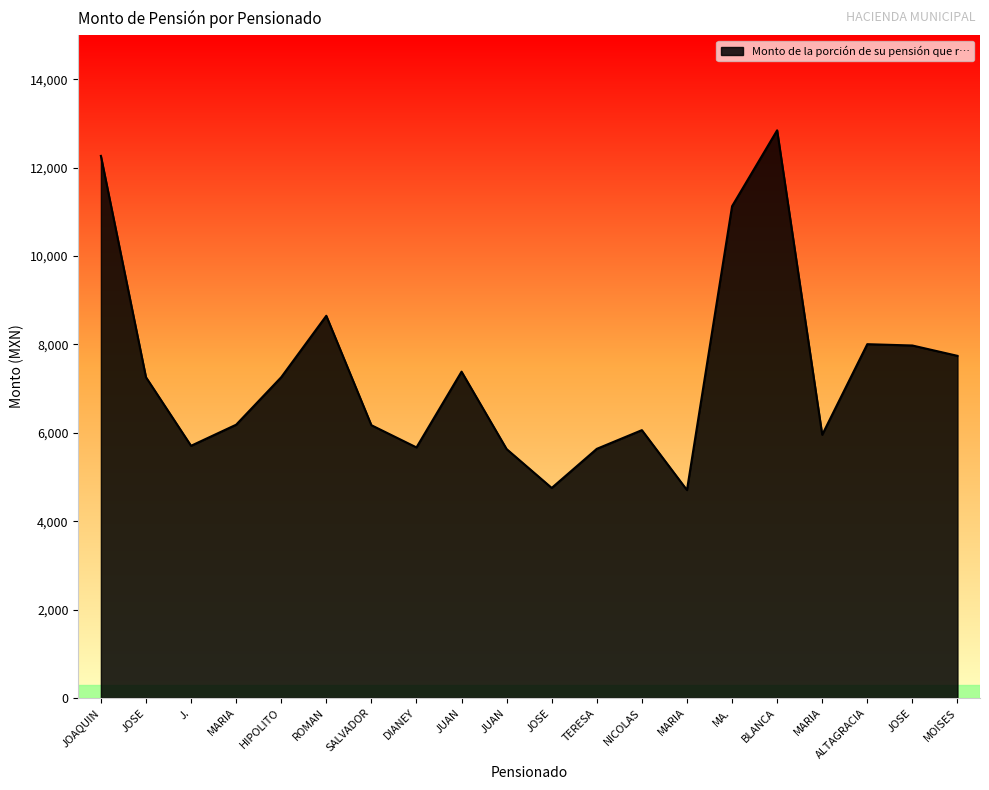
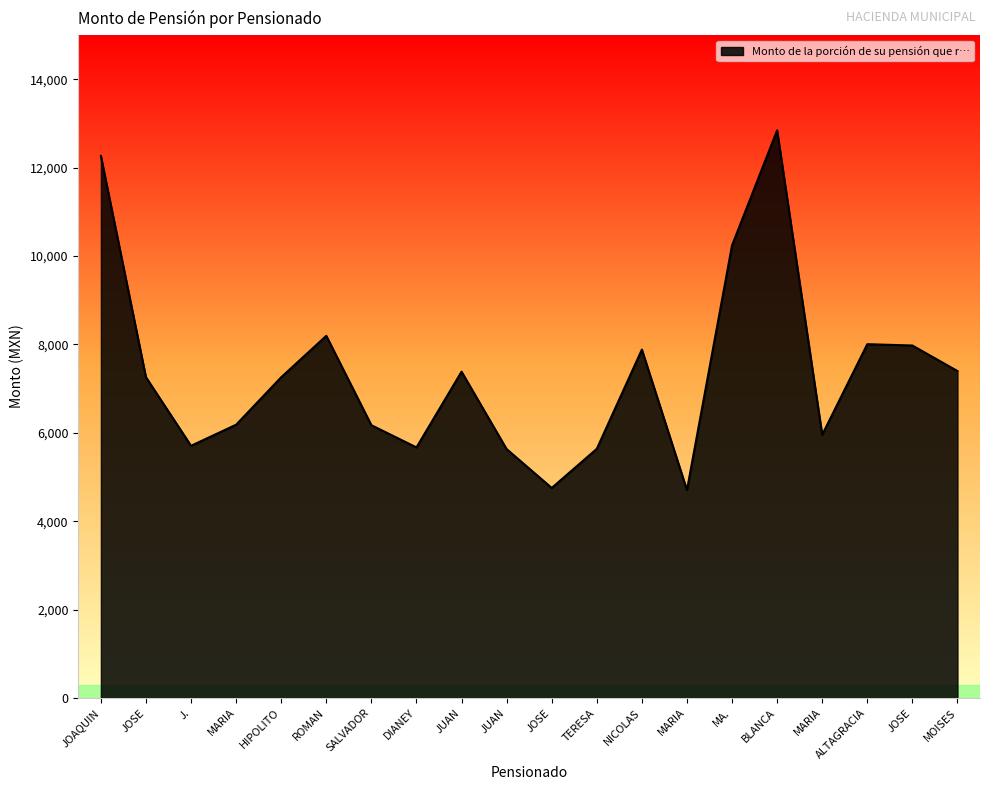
  {
    "JOAQUIN": "12,300",
    "J.": "5,700",
    "HIPOLITO": "7,300",
-   "ROMAN": "8,600",
+   "ROMAN": "8,200",
    "SALVADOR": "6,200",
    "DIANEY": "5,700",
    "TERESA": "5,600",
-   "NICOLAS": "6,100",
-   "MA.": "11,100",
+   "NICOLAS": "7,900",
+   "MA.": "10,200",
    "BLANCA": "12,800",
    "ALTAGRACIA": "8,000",
-   "MOISES": "7,700"
+   "MOISES": "7,400"
  }
